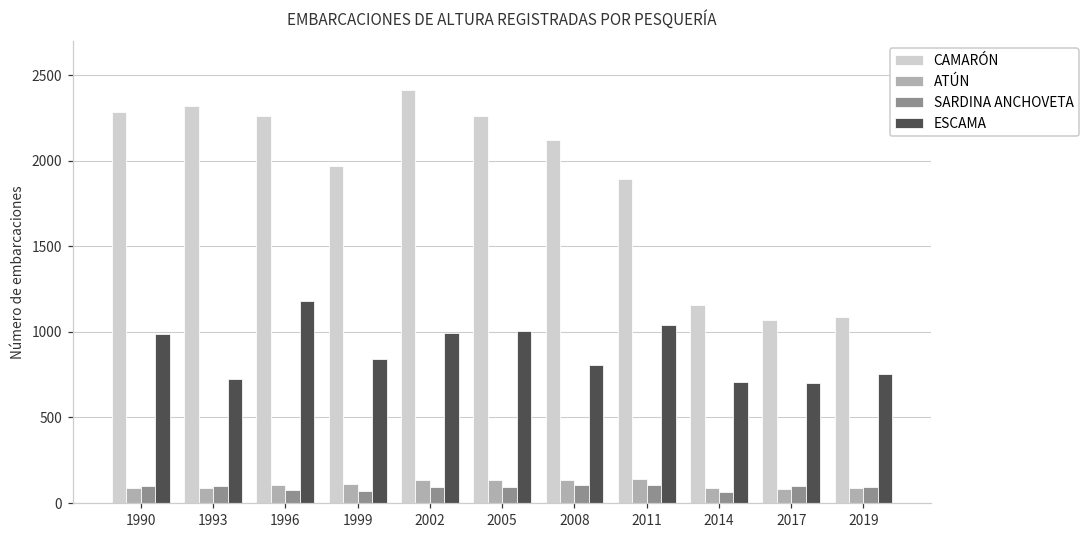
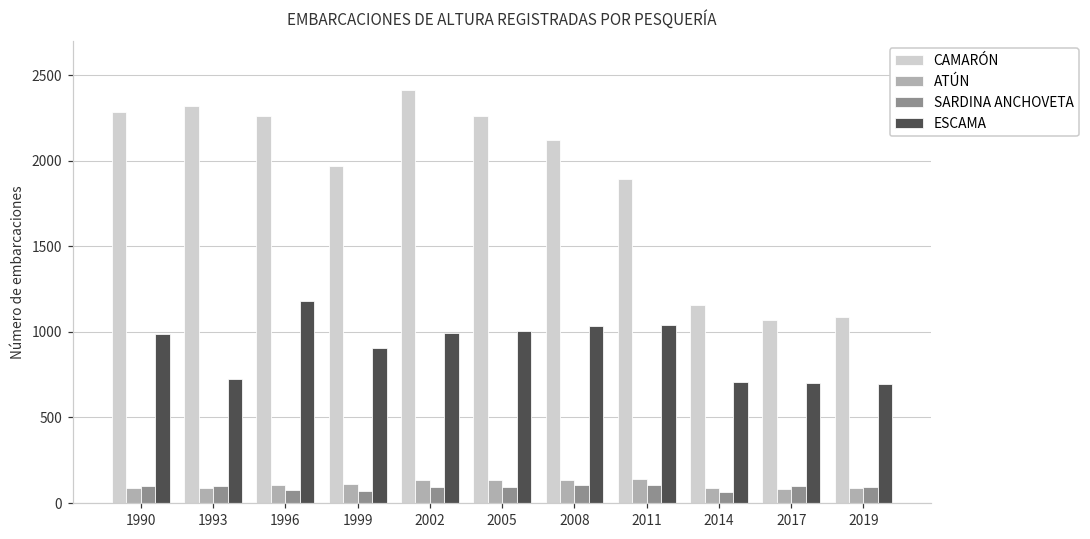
  {
    "ESCAMA": {
      "1990": 990,
      "1993": 720,
      "1996": 1180,
-     "1999": 840,
+     "1999": 910,
      "2002": 990,
      "2005": 1000,
-     "2008": 810,
+     "2008": 1040,
      "2011": 1040,
      "2014": 710,
      "2017": 700,
-     "2019": 750
+     "2019": 700
    }
  }
